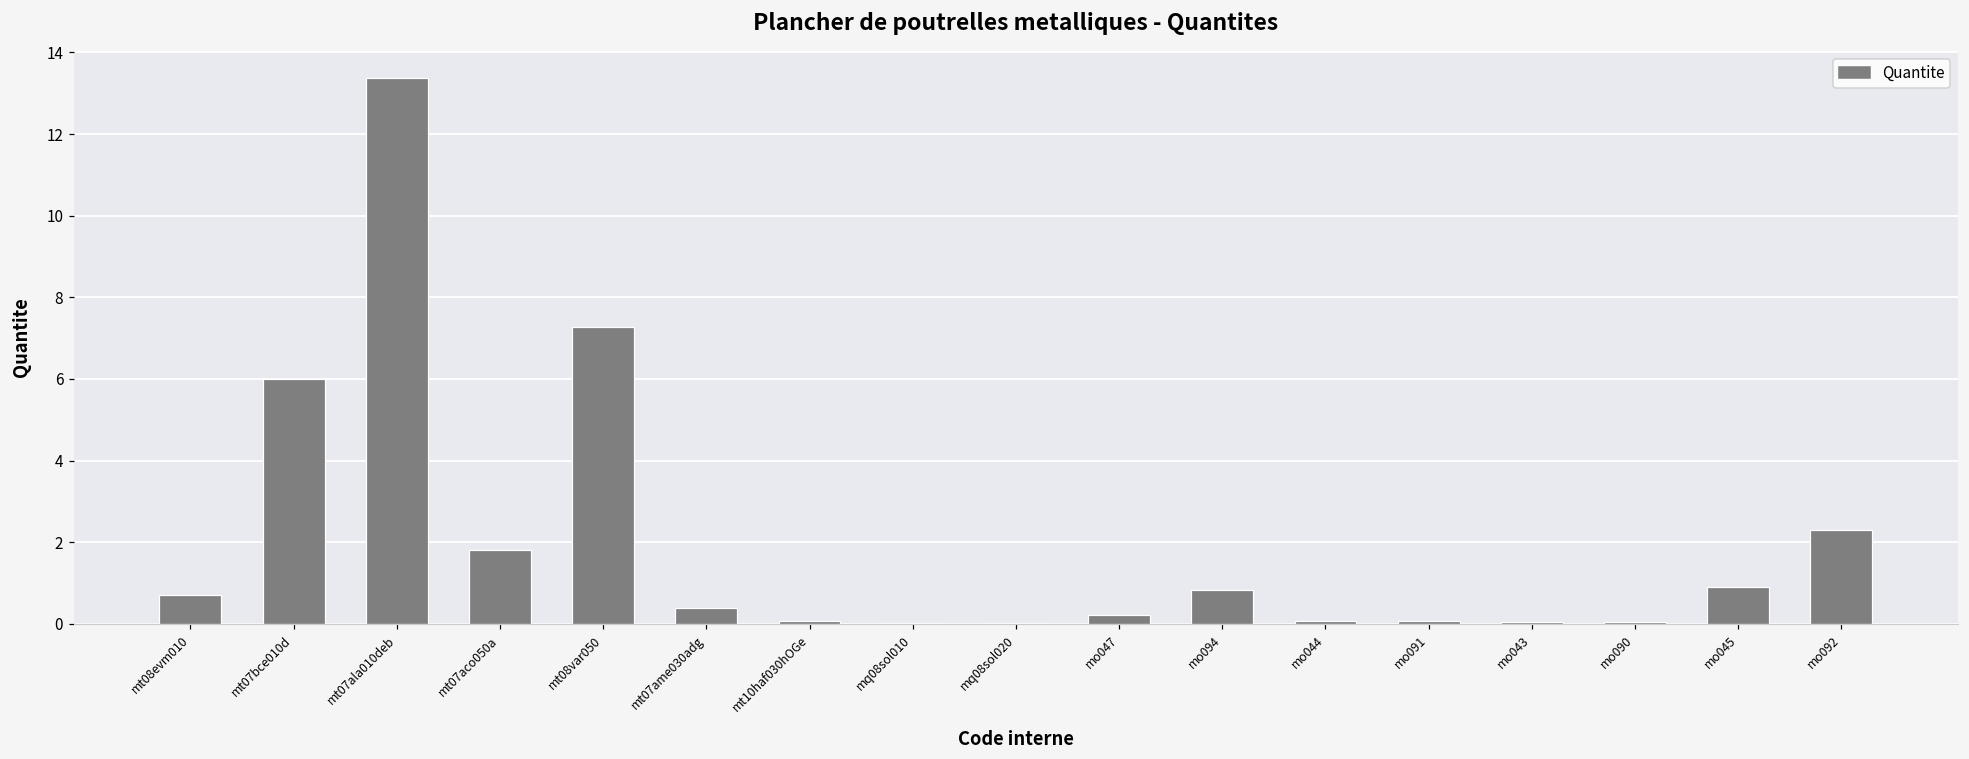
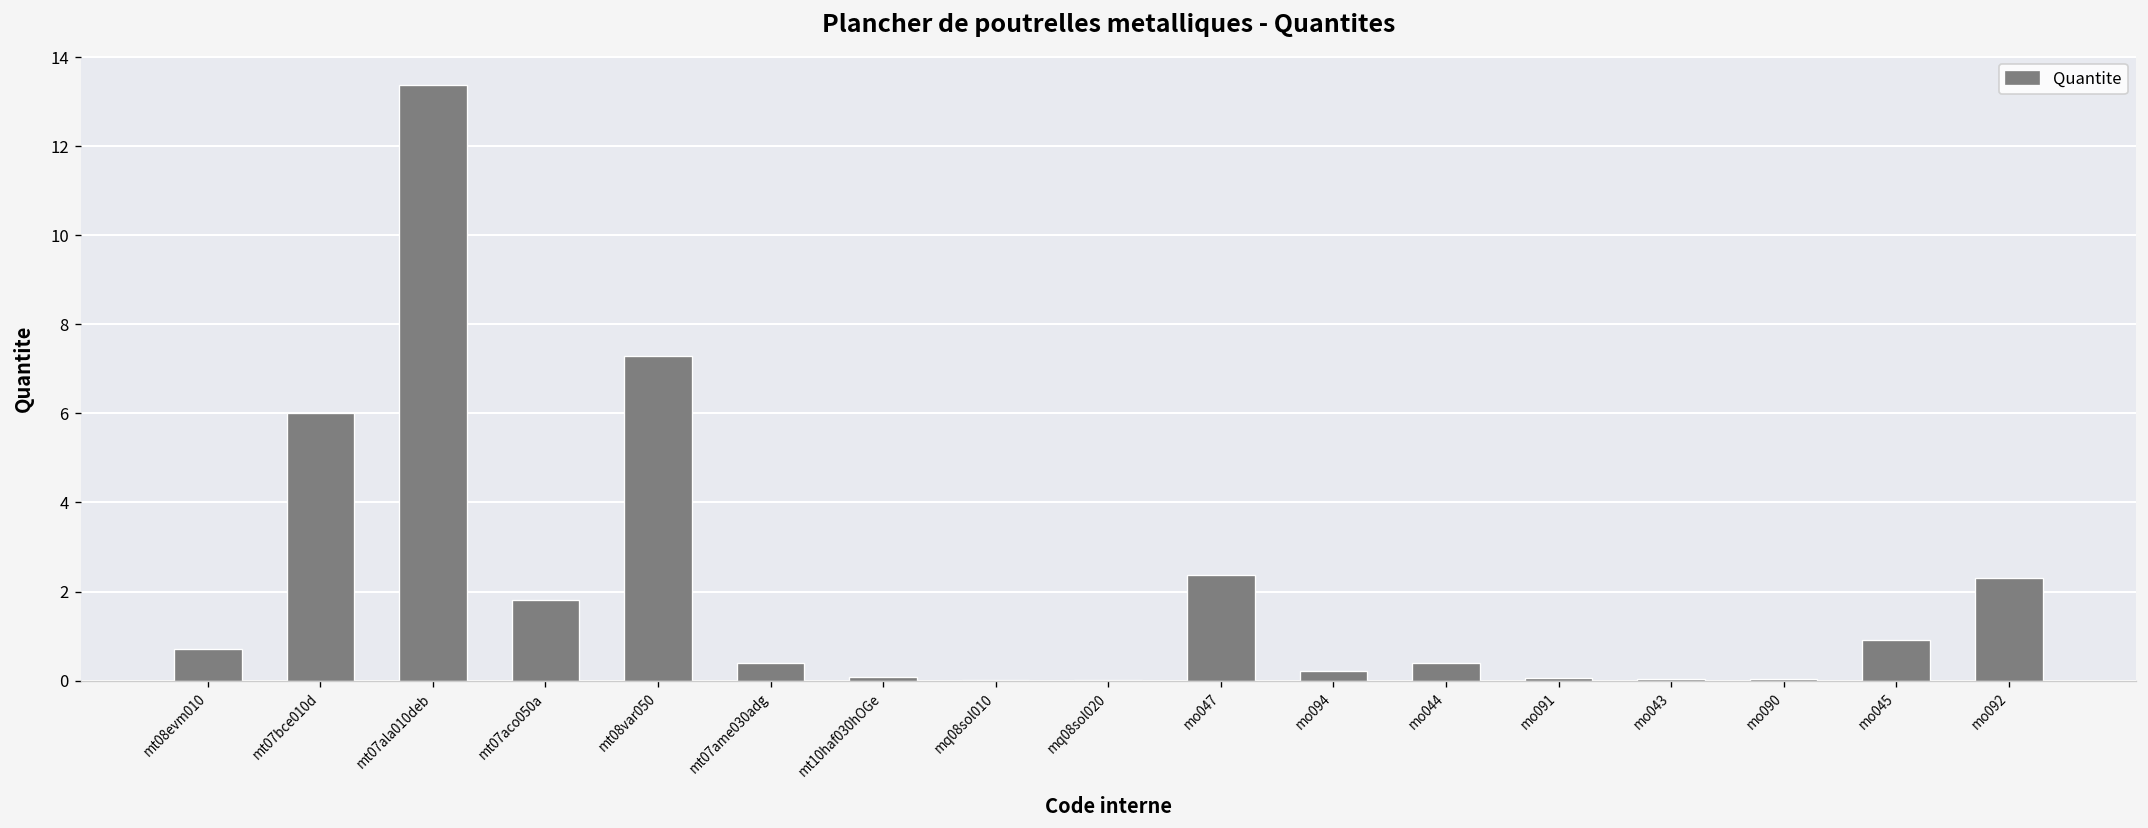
  {
    "mt08evm010": 0.7,
    "mt07bce010d": 6.0,
    "mt07ala010deb": 13.4,
    "mt07aco050a": 1.8,
    "mt08var050": 7.3,
    "mt07ame030adg": 0.4,
    "mt10haf030hOGe": 0.1,
-   "mo047": 0.2,
-   "mo094": 0.8,
-   "mo044": 0.1,
+   "mo047": 2.4,
+   "mo094": 0.2,
+   "mo044": 0.4,
    "mo045": 0.9,
    "mo092": 2.3
  }
